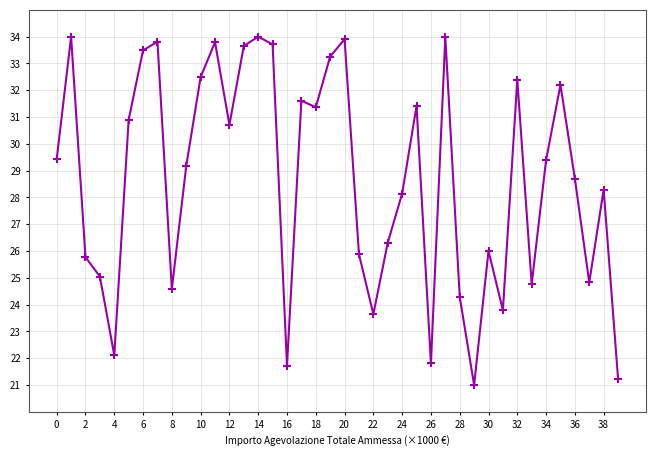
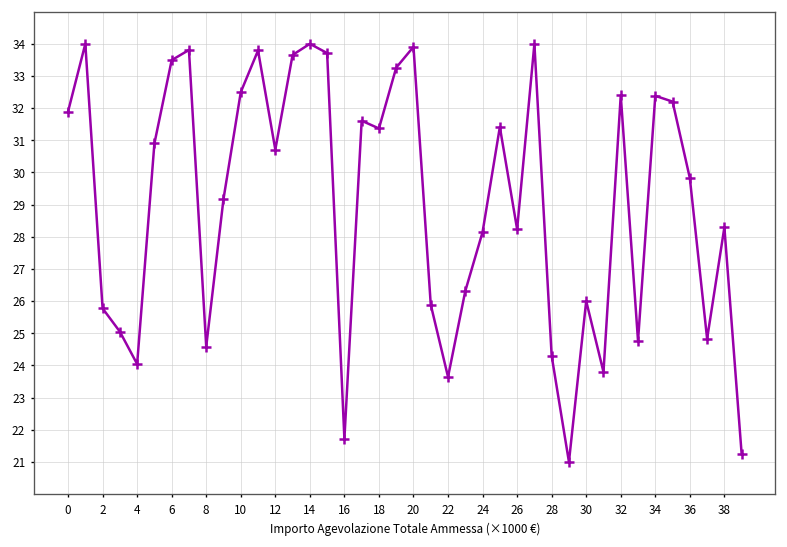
  {
-   "0": 29.4,
+   "0": 31.9,
    "2": 25.8,
-   "4": 22.1,
+   "4": 24.0,
    "6": 33.5,
    "8": 24.6,
    "10": 32.5,
    "12": 30.7,
    "14": 34.0,
    "16": 21.7,
    "18": 31.4,
    "20": 33.9,
    "22": 23.6,
    "24": 28.1,
-   "26": 21.8,
+   "26": 28.2,
    "28": 24.3,
    "30": 26.0,
    "32": 32.4,
-   "34": 29.4,
-   "36": 28.7,
+   "34": 32.4,
+   "36": 29.8,
    "38": 28.3
  }
